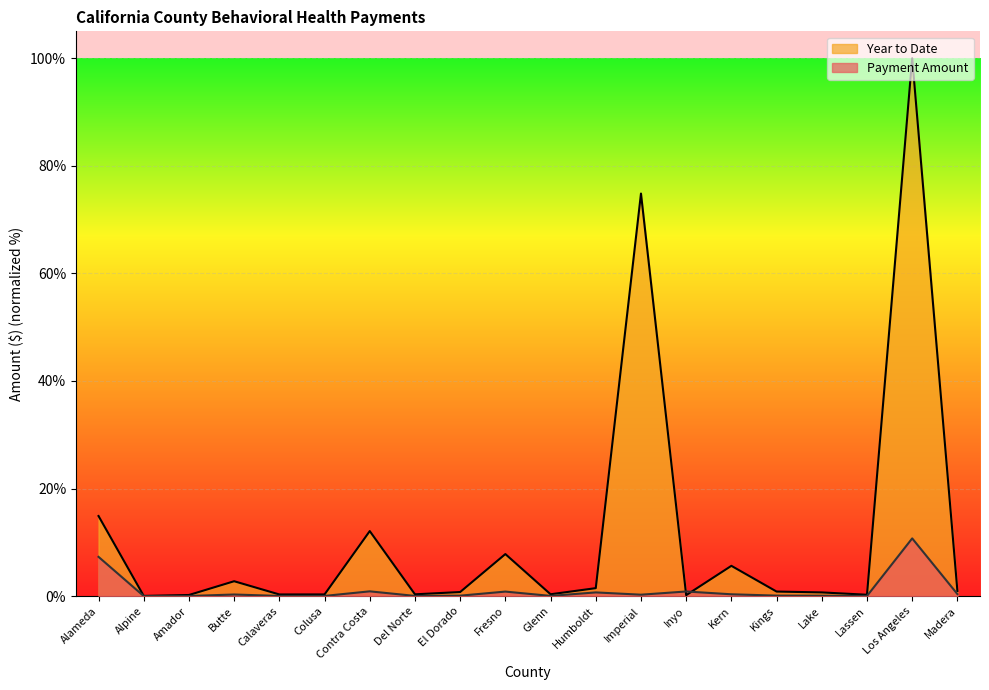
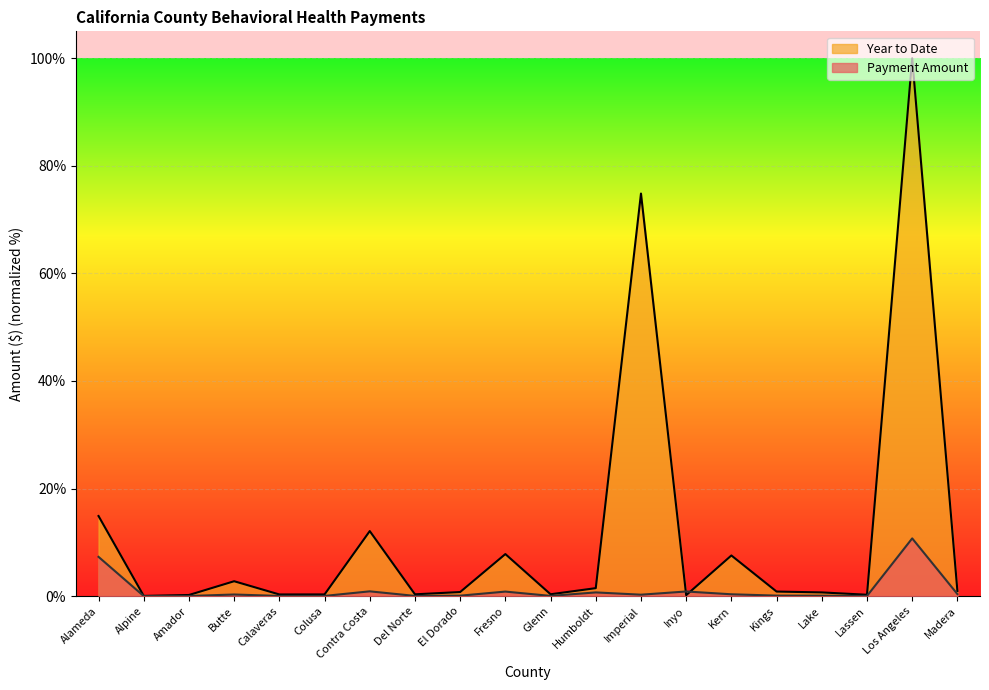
  {
    "Year to Date": {
      "Alameda": "15%",
      "Butte": "3%",
      "Contra Costa": "12%",
      "El Dorado": "1%",
      "Fresno": "8%",
      "Humboldt": "1%",
      "Imperial": "75%",
      "Inyo": "0%",
-     "Kern": "6%",
+     "Kern": "8%",
      "Kings": "1%",
      "Lake": "1%",
      "Madera": "1%"
    },
    "Payment Amount": {
      "Alameda": "7%",
      "Butte": "0%",
      "Contra Costa": "1%",
      "El Dorado": "0%",
      "Fresno": "1%",
      "Humboldt": "1%",
      "Imperial": "0%",
      "Inyo": "1%",
      "Kern": "0%",
      "Kings": "0%",
      "Lake": "0%",
      "Los Angeles": "11%",
      "Madera": "0%"
    }
  }
